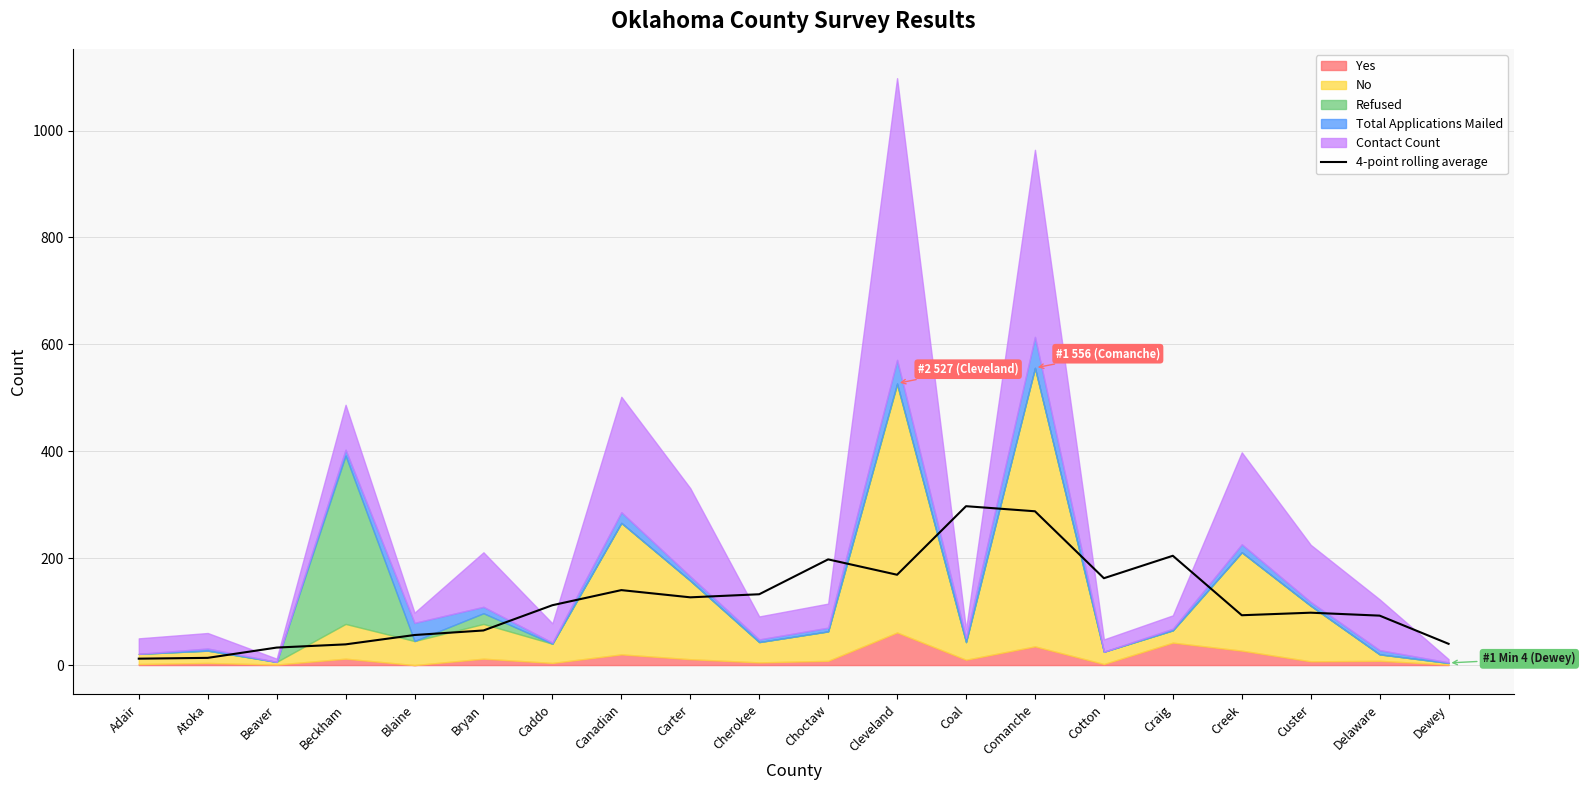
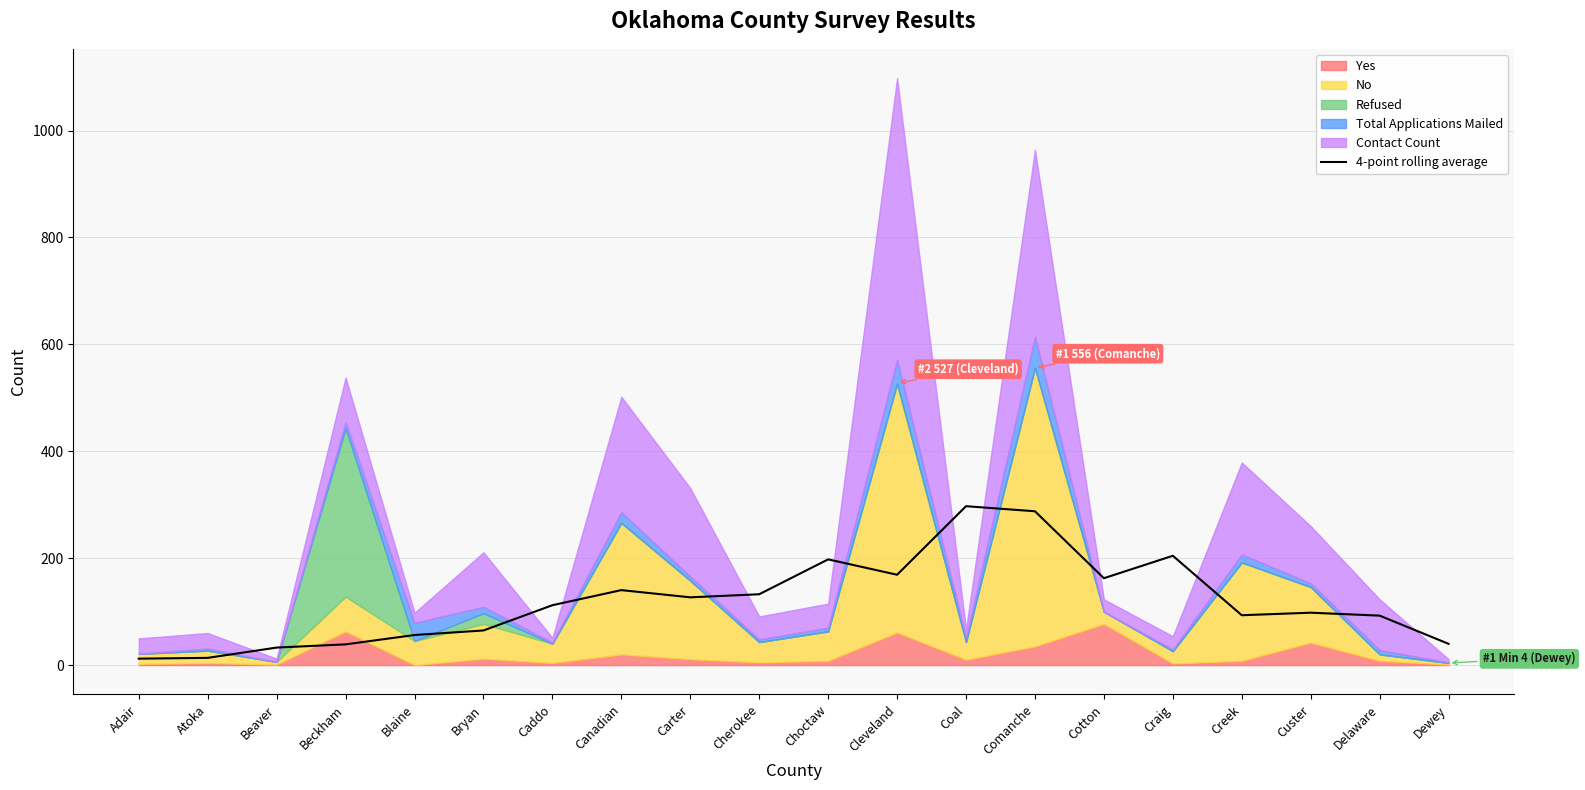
  {
    "4-point rolling average": {
      "Adair": 10,
      "Atoka": 10,
      "Beaver": 30,
      "Beckham": 40,
      "Blaine": 60,
      "Bryan": 60,
      "Caddo": 110,
      "Canadian": 140,
      "Carter": 130,
      "Cherokee": 130,
      "Choctaw": 200,
      "Cleveland": 170,
      "Coal": 300,
      "Comanche": 290,
      "Cotton": 160,
      "Craig": 200,
      "Creek": 90,
      "Custer": 100,
      "Delaware": 90,
      "Dewey": 40
    },
    "Yes": {
-     "Beckham": 10,
+     "Beckham": 60,
      "Blaine": 0,
      "Bryan": 10,
      "Canadian": 20,
      "Carter": 10,
      "Cherokee": 10,
      "Choctaw": 10,
      "Cleveland": 60,
      "Coal": 10,
      "Comanche": 40,
-     "Cotton": 0,
-     "Craig": 40,
-     "Creek": 30,
-     "Custer": 10,
+     "Cotton": 80,
+     "Craig": 0,
+     "Creek": 10,
+     "Custer": 40,
      "Delaware": 10
    },
    "No": {
      "Beckham": 70,
      "Bryan": 70
    },
    "Refused": {
      "Beckham": 320,
      "Bryan": 20
    },
    "Total Applications Mailed": {
      "Beckham": 10,
      "Blaine": 30,
      "Bryan": 10,
      "Canadian": 20,
      "Carter": 10,
      "Cherokee": 10,
      "Choctaw": 10,
      "Cleveland": 40,
      "Coal": 10,
      "Comanche": 60,
      "Creek": 20,
      "Custer": 10,
      "Delaware": 10
    },
    "Contact Count": {
      "Adair": 30,
      "Atoka": 30,
      "Beaver": 10,
      "Beckham": 80,
      "Blaine": 20,
      "Bryan": 100,
-     "Caddo": 40,
+     "Caddo": 10,
      "Canadian": 220,
      "Carter": 170,
      "Cherokee": 40,
      "Choctaw": 50,
      "Cleveland": 530,
      "Coal": 20,
      "Comanche": 350,
      "Cotton": 20,
      "Craig": 30,
      "Creek": 170,
      "Custer": 110,
      "Delaware": 100
    }
  }
